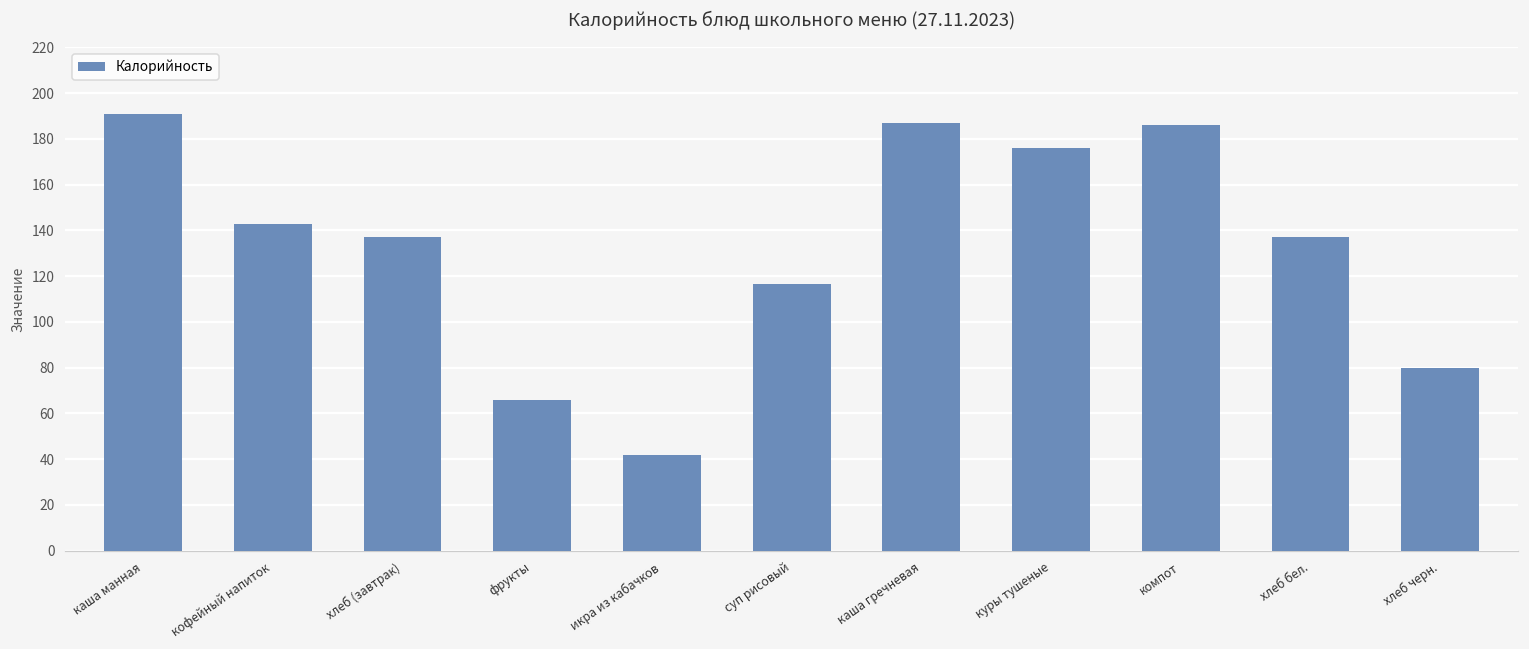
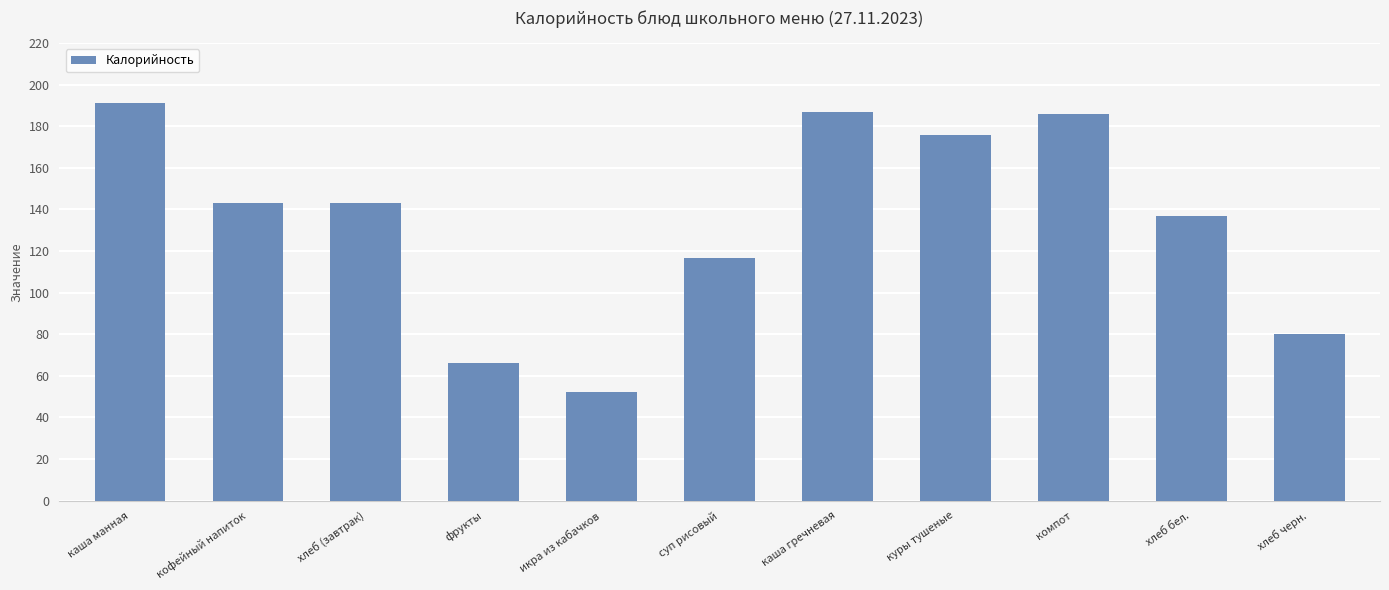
  {
    "каша манная": 191,
    "кофейный напиток": 143,
-   "хлеб (завтрак)": 137,
+   "хлеб (завтрак)": 143,
    "фрукты": 66,
-   "икра из кабачков": 42,
+   "икра из кабачков": 52,
    "суп рисовый": 117,
    "каша гречневая": 187,
    "куры тушеные": 176,
    "компот": 186,
    "хлеб бел.": 137,
    "хлеб черн.": 80
  }
